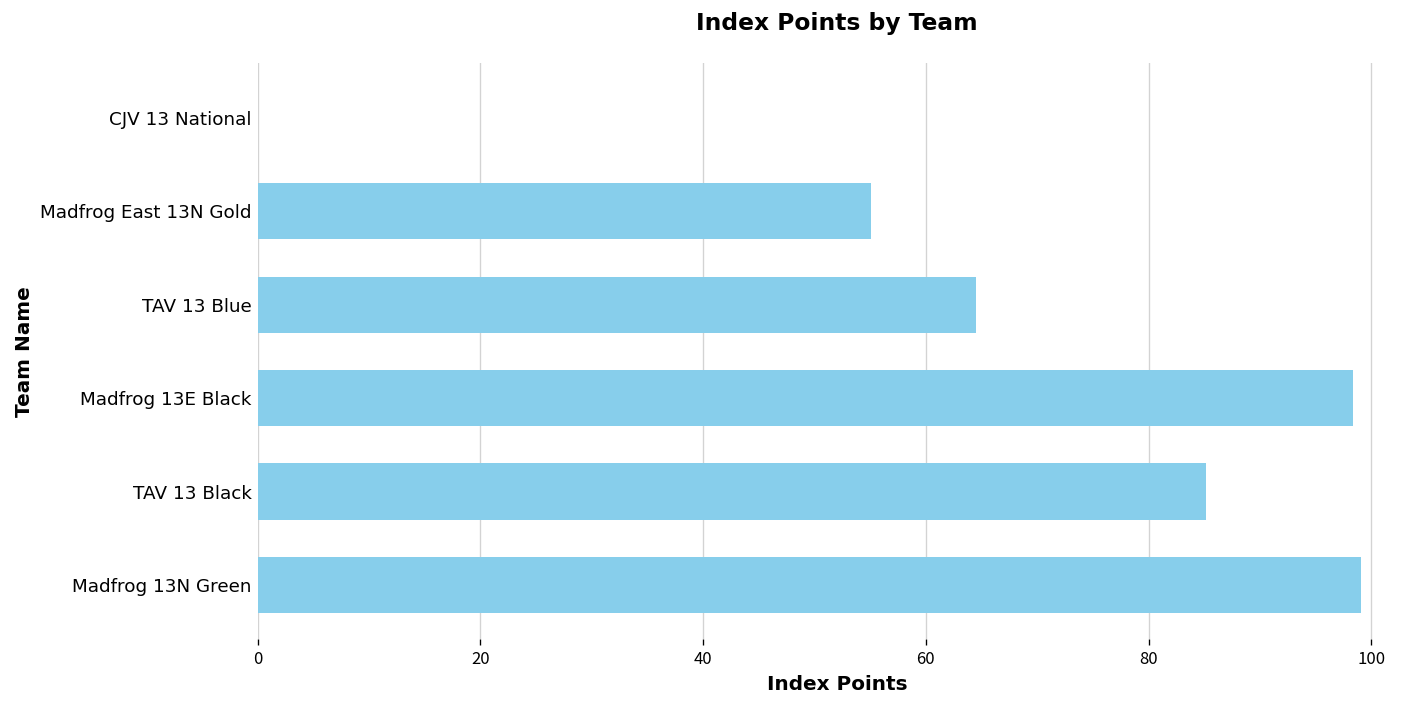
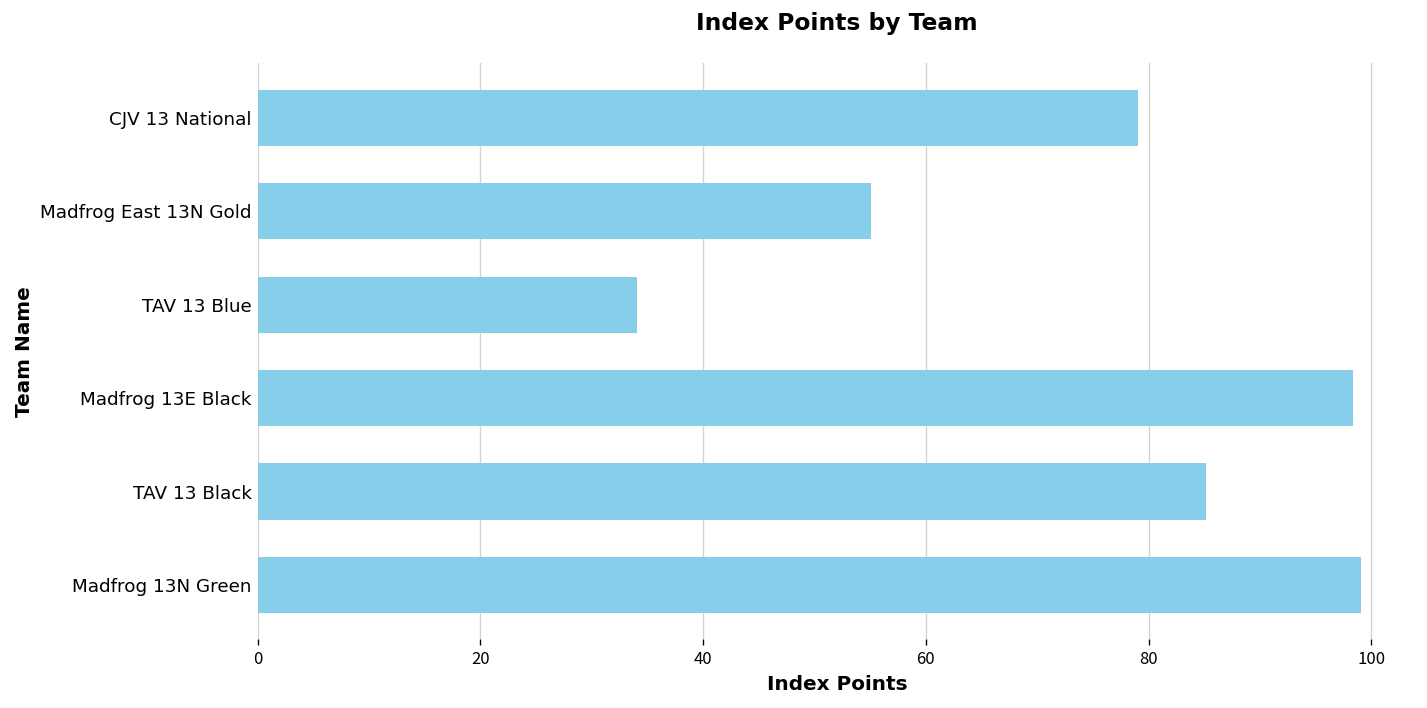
  {
-   "CJV 13 National": 0,
+   "CJV 13 National": 79,
    "Madfrog East 13N Gold": 55,
-   "TAV 13 Blue": 65,
+   "TAV 13 Blue": 34,
    "Madfrog 13E Black": 98,
    "TAV 13 Black": 85,
    "Madfrog 13N Green": 99
  }
